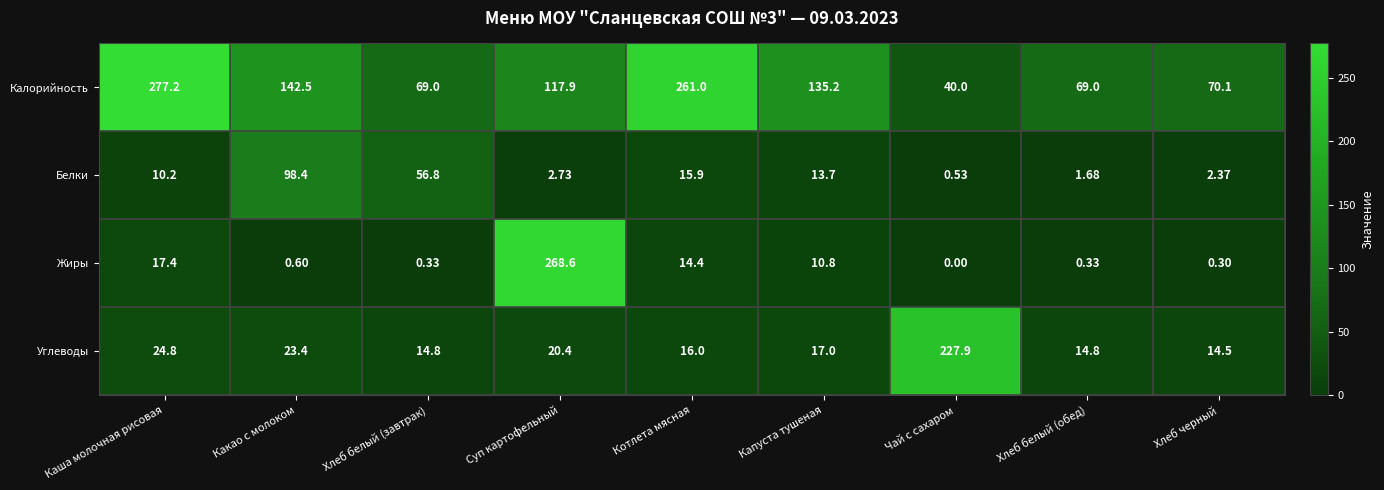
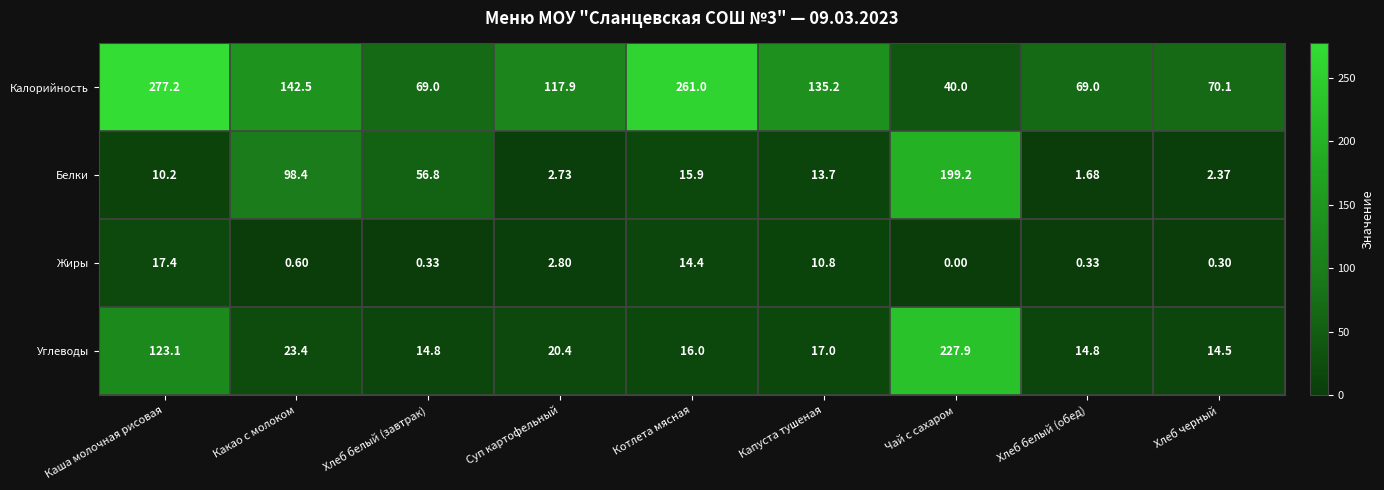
  {
    "Калорийность": {
      "Каша молочная рисовая": 277.2,
      "Какао с молоком": 142.5,
      "Хлеб белый (завтрак)": 69.0,
      "Суп картофельный": 117.9,
      "Котлета мясная": 261.0,
      "Капуста тушеная": 135.2,
      "Чай с сахаром": 40.0,
      "Хлеб белый (обед)": 69.0,
      "Хлеб черный": 70.1
    },
    "Белки": {
      "Каша молочная рисовая": 10.2,
      "Какао с молоком": 98.4,
      "Хлеб белый (завтрак)": 56.8,
      "Суп картофельный": 2.73,
      "Котлета мясная": 15.9,
      "Капуста тушеная": 13.7,
-     "Чай с сахаром": 0.53,
+     "Чай с сахаром": 199.2,
      "Хлеб белый (обед)": 1.68,
      "Хлеб черный": 2.37
    },
    "Жиры": {
      "Каша молочная рисовая": 17.4,
      "Какао с молоком": 0.60,
      "Хлеб белый (завтрак)": 0.33,
-     "Суп картофельный": 268.6,
+     "Суп картофельный": 2.80,
      "Котлета мясная": 14.4,
      "Капуста тушеная": 10.8,
      "Чай с сахаром": 0.00,
      "Хлеб белый (обед)": 0.33,
      "Хлеб черный": 0.30
    },
    "Углеводы": {
-     "Каша молочная рисовая": 24.8,
+     "Каша молочная рисовая": 123.1,
      "Какао с молоком": 23.4,
      "Хлеб белый (завтрак)": 14.8,
      "Суп картофельный": 20.4,
      "Котлета мясная": 16.0,
      "Капуста тушеная": 17.0,
      "Чай с сахаром": 227.9,
      "Хлеб белый (обед)": 14.8,
      "Хлеб черный": 14.5
    }
  }
